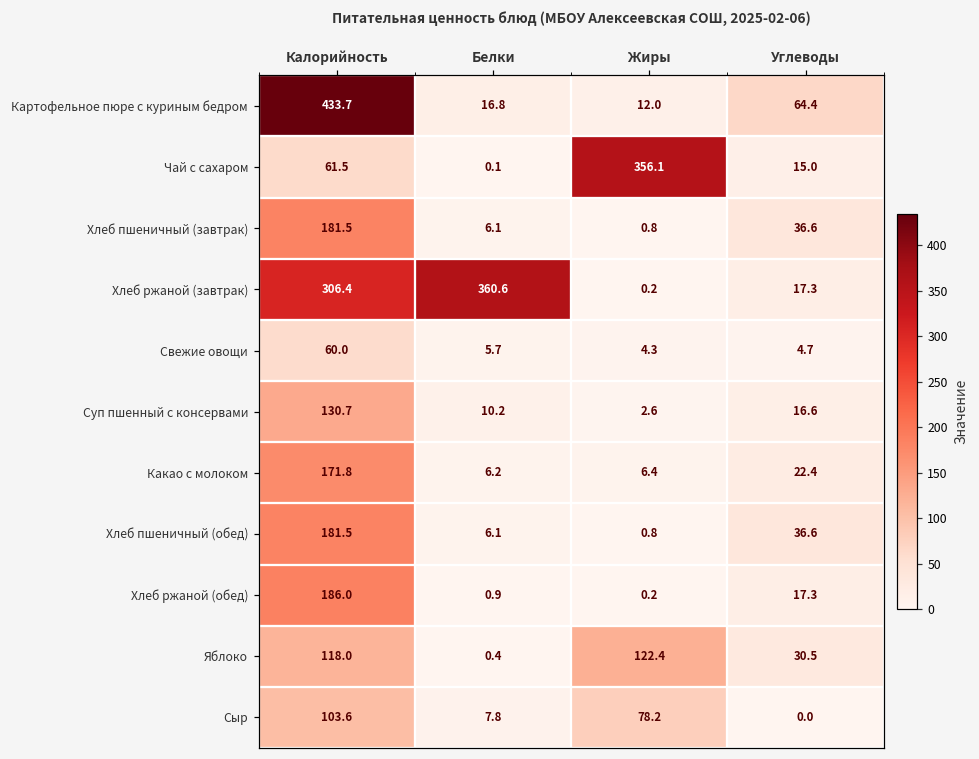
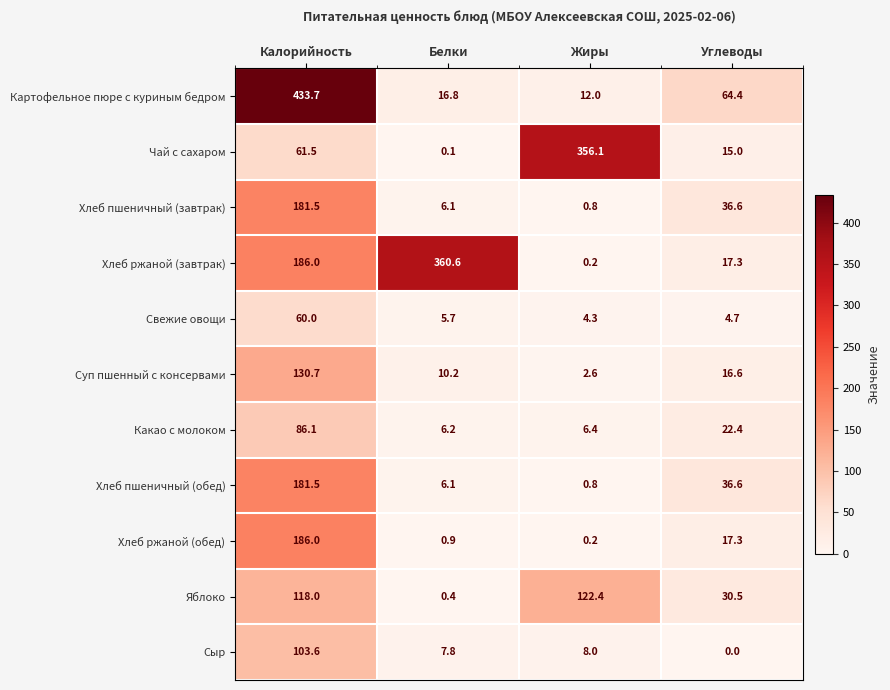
  {
    "Картофельное пюре с куриным бедром": {
      "Калорийность": 433.7,
      "Белки": 16.8,
      "Жиры": 12.0,
      "Углеводы": 64.4
    },
    "Чай с сахаром": {
      "Калорийность": 61.5,
      "Белки": 0.1,
      "Жиры": 356.1,
      "Углеводы": 15.0
    },
    "Хлеб пшеничный (завтрак)": {
      "Калорийность": 181.5,
      "Белки": 6.1,
      "Жиры": 0.8,
      "Углеводы": 36.6
    },
    "Хлеб ржаной (завтрак)": {
-     "Калорийность": 306.4,
+     "Калорийность": 186.0,
      "Белки": 360.6,
      "Жиры": 0.2,
      "Углеводы": 17.3
    },
    "Свежие овощи": {
      "Калорийность": 60.0,
      "Белки": 5.7,
      "Жиры": 4.3,
      "Углеводы": 4.7
    },
    "Суп пшенный с консервами": {
      "Калорийность": 130.7,
      "Белки": 10.2,
      "Жиры": 2.6,
      "Углеводы": 16.6
    },
    "Какао с молоком": {
-     "Калорийность": 171.8,
+     "Калорийность": 86.1,
      "Белки": 6.2,
      "Жиры": 6.4,
      "Углеводы": 22.4
    },
    "Хлеб пшеничный (обед)": {
      "Калорийность": 181.5,
      "Белки": 6.1,
      "Жиры": 0.8,
      "Углеводы": 36.6
    },
    "Хлеб ржаной (обед)": {
      "Калорийность": 186.0,
      "Белки": 0.9,
      "Жиры": 0.2,
      "Углеводы": 17.3
    },
    "Яблоко": {
      "Калорийность": 118.0,
      "Белки": 0.4,
      "Жиры": 122.4,
      "Углеводы": 30.5
    },
    "Сыр": {
      "Калорийность": 103.6,
      "Белки": 7.8,
-     "Жиры": 78.2,
+     "Жиры": 8.0,
      "Углеводы": 0.0
    }
  }
